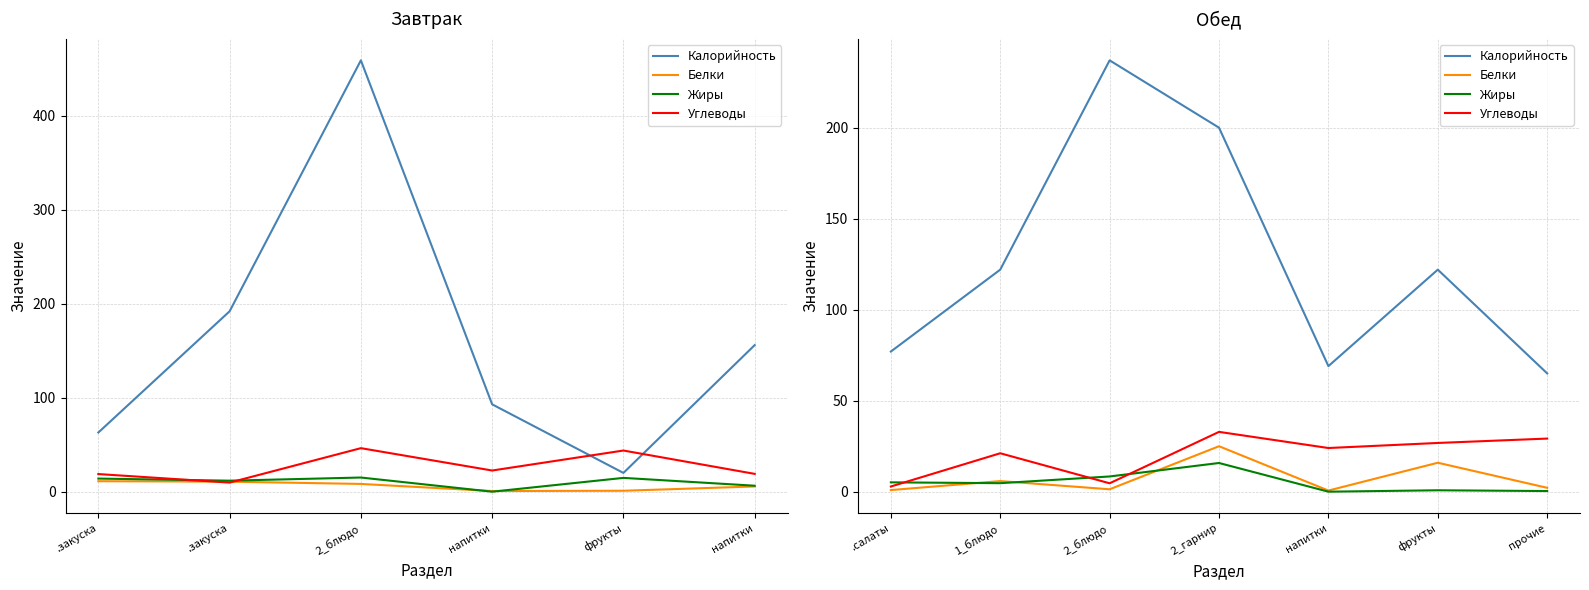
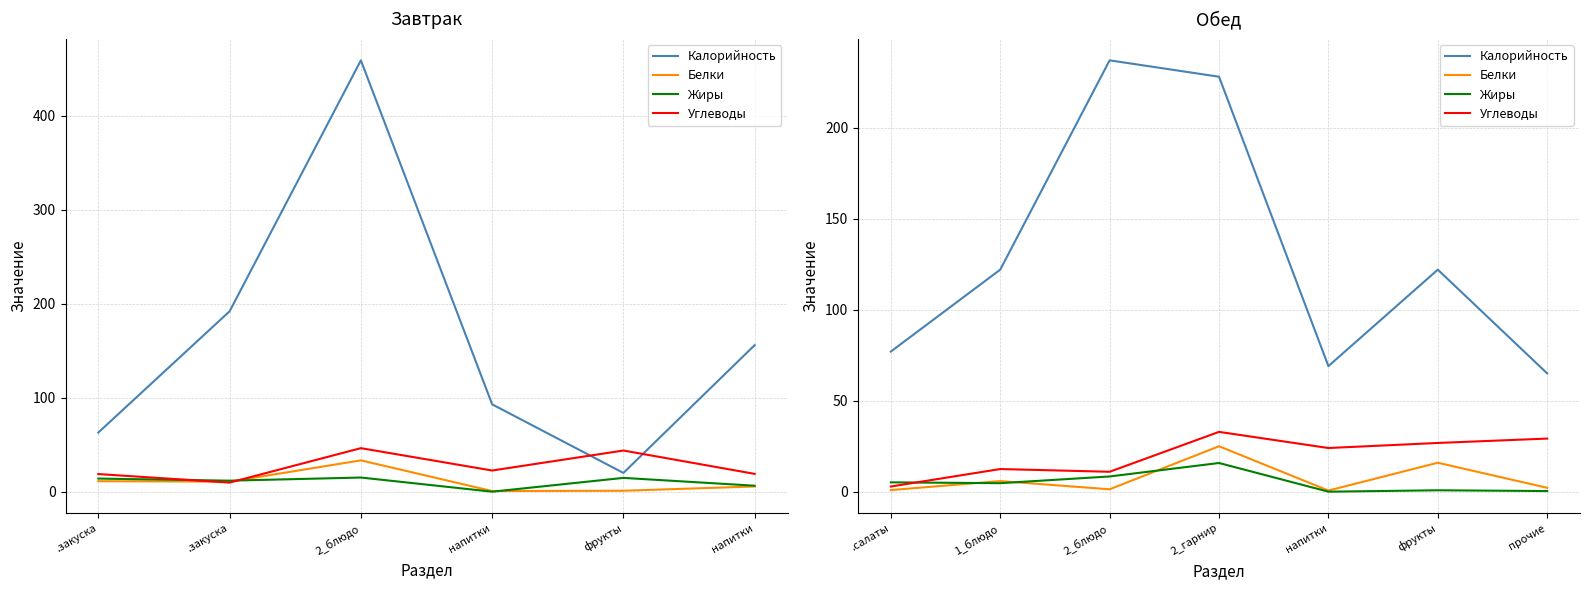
  {
    "Завтрак": {
      "Калорийность": {
        "2_блюдо": 460,
        "фрукты": 20
      },
      "Белки": {
-       "2_блюдо": 10,
+       "2_блюдо": 30,
        "фрукты": 0
      },
      "Жиры": {
        "2_блюдо": 20,
        "фрукты": 10
      },
      "Углеводы": {
        "2_блюдо": 50,
        "фрукты": 40
      }
    },
    "Обед": {
      "Калорийность": {
        ".салаты": 77,
        "1_блюдо": 122,
        "2_блюдо": 237,
-       "2_гарнир": 200,
+       "2_гарнир": 228,
        "напитки": 69,
        "фрукты": 122,
        "прочие": 65
      },
      "Белки": {
        ".салаты": 1,
        "2_блюдо": 1,
        "2_гарнир": 25,
        "фрукты": 16,
        "прочие": 2
      },
      "Жиры": {
        ".салаты": 5,
        "2_блюдо": 8,
        "2_гарнир": 16,
        "фрукты": 1,
        "прочие": 0
      },
      "Углеводы": {
        ".салаты": 3,
-       "1_блюдо": 21,
-       "2_блюдо": 5,
+       "1_блюдо": 12,
+       "2_блюдо": 11,
        "2_гарнир": 33,
        "напитки": 24,
        "фрукты": 27,
        "прочие": 29
      }
    }
  }
